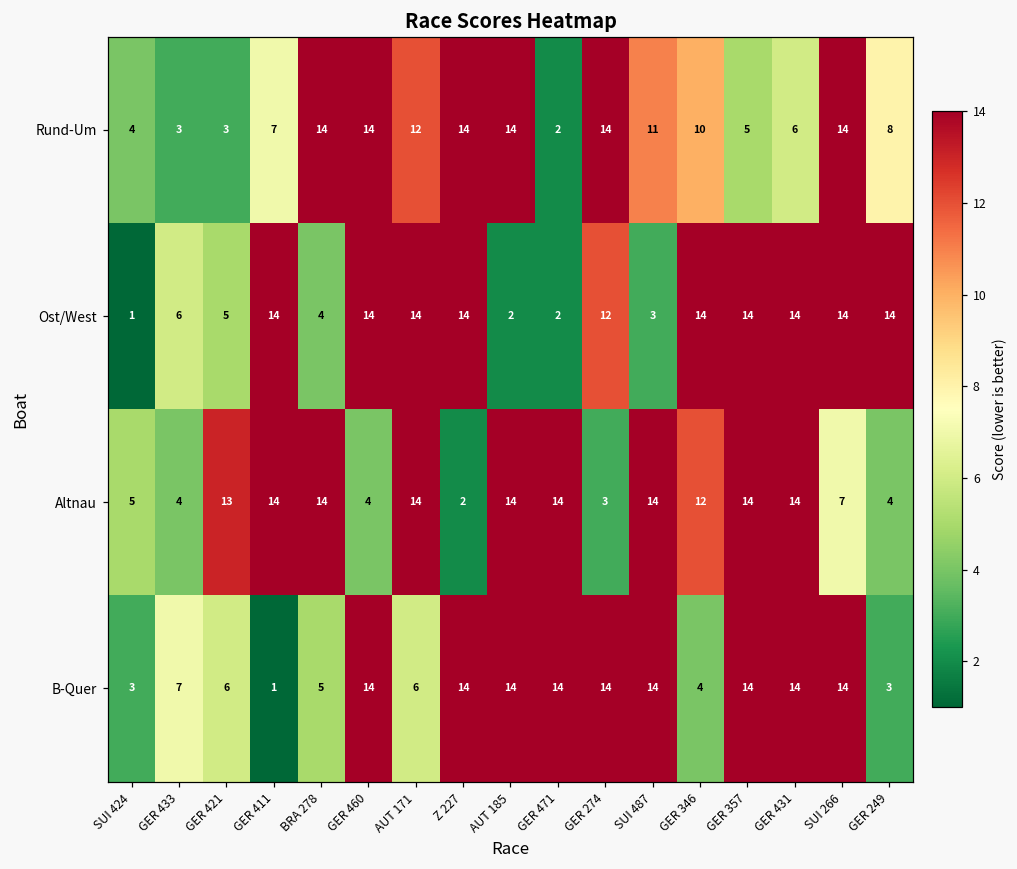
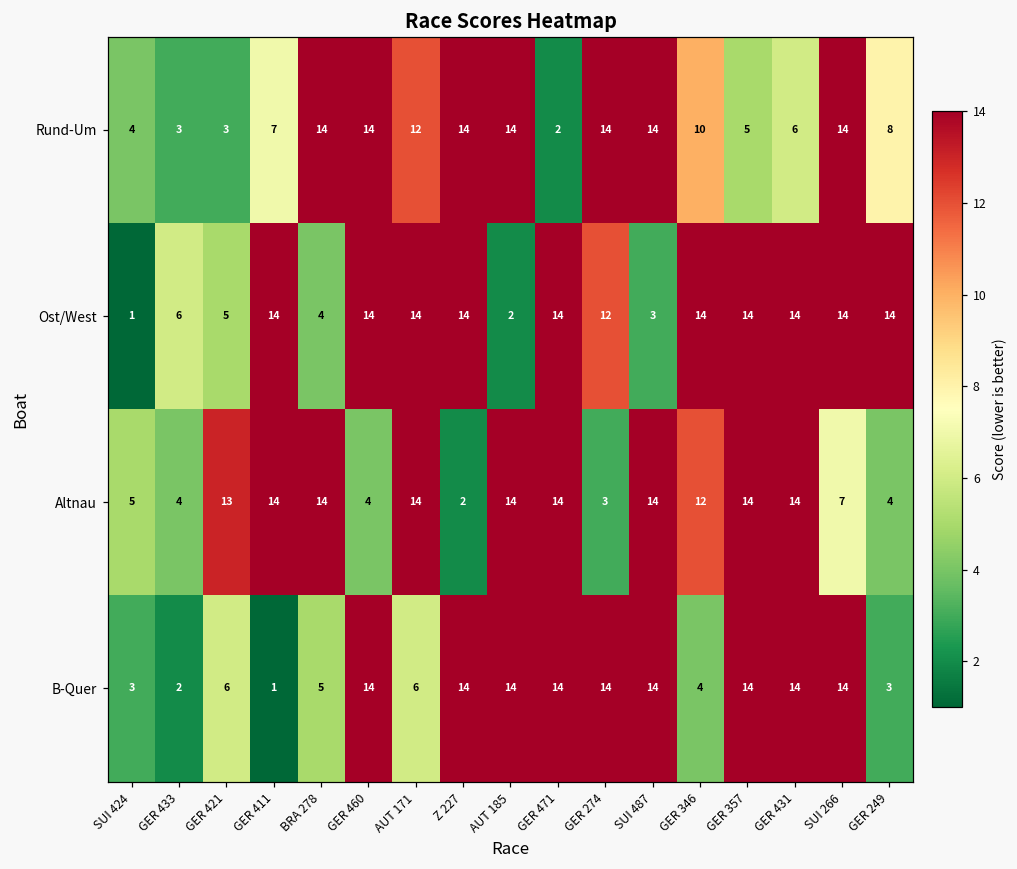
  {
    "Rund-Um": {
      "SUI 424": 4,
      "GER 433": 3,
      "GER 421": 3,
      "GER 411": 7,
      "BRA 278": 14,
      "GER 460": 14,
      "AUT 171": 12,
      "Z 227": 14,
      "AUT 185": 14,
      "GER 471": 2,
      "GER 274": 14,
-     "SUI 487": 11,
+     "SUI 487": 14,
      "GER 346": 10,
      "GER 357": 5,
      "GER 431": 6,
      "SUI 266": 14,
      "GER 249": 8
    },
    "Ost/West": {
      "SUI 424": 1,
      "GER 433": 6,
      "GER 421": 5,
      "GER 411": 14,
      "BRA 278": 4,
      "GER 460": 14,
      "AUT 171": 14,
      "Z 227": 14,
      "AUT 185": 2,
-     "GER 471": 2,
+     "GER 471": 14,
      "GER 274": 12,
      "SUI 487": 3,
      "GER 346": 14,
      "GER 357": 14,
      "GER 431": 14,
      "SUI 266": 14,
      "GER 249": 14
    },
    "Altnau": {
      "SUI 424": 5,
      "GER 433": 4,
      "GER 421": 13,
      "GER 411": 14,
      "BRA 278": 14,
      "GER 460": 4,
      "AUT 171": 14,
      "Z 227": 2,
      "AUT 185": 14,
      "GER 471": 14,
      "GER 274": 3,
      "SUI 487": 14,
      "GER 346": 12,
      "GER 357": 14,
      "GER 431": 14,
      "SUI 266": 7,
      "GER 249": 4
    },
    "B-Quer": {
      "SUI 424": 3,
-     "GER 433": 7,
+     "GER 433": 2,
      "GER 421": 6,
      "GER 411": 1,
      "BRA 278": 5,
      "GER 460": 14,
      "AUT 171": 6,
      "Z 227": 14,
      "AUT 185": 14,
      "GER 471": 14,
      "GER 274": 14,
      "SUI 487": 14,
      "GER 346": 4,
      "GER 357": 14,
      "GER 431": 14,
      "SUI 266": 14,
      "GER 249": 3
    }
  }
